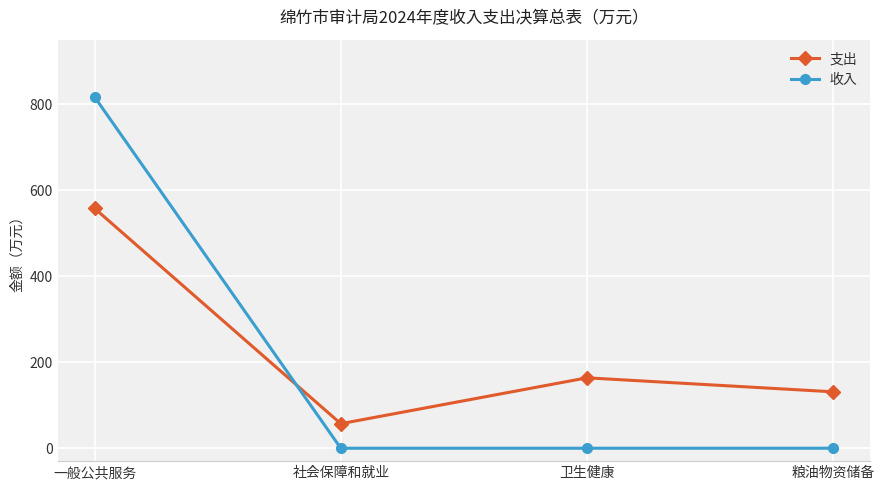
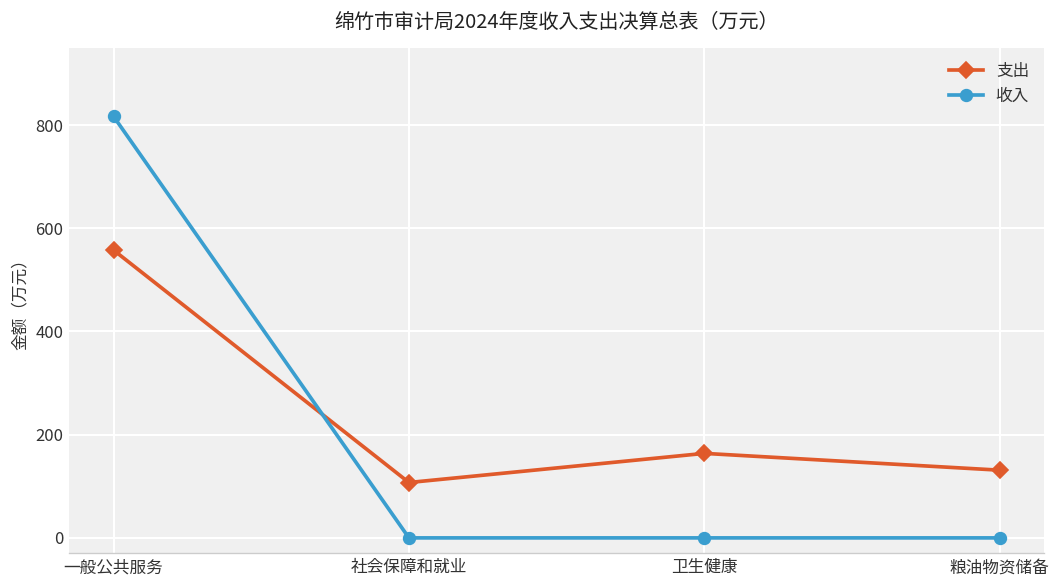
  {
    "支出": {
      "一般公共服务": 560,
-     "社会保障和就业": 60,
+     "社会保障和就业": 110,
      "卫生健康": 160,
      "粮油物资储备": 130
    },
    "收入": {
      "一般公共服务": 820,
      "社会保障和就业": 0,
      "卫生健康": 0,
      "粮油物资储备": 0
    }
  }
